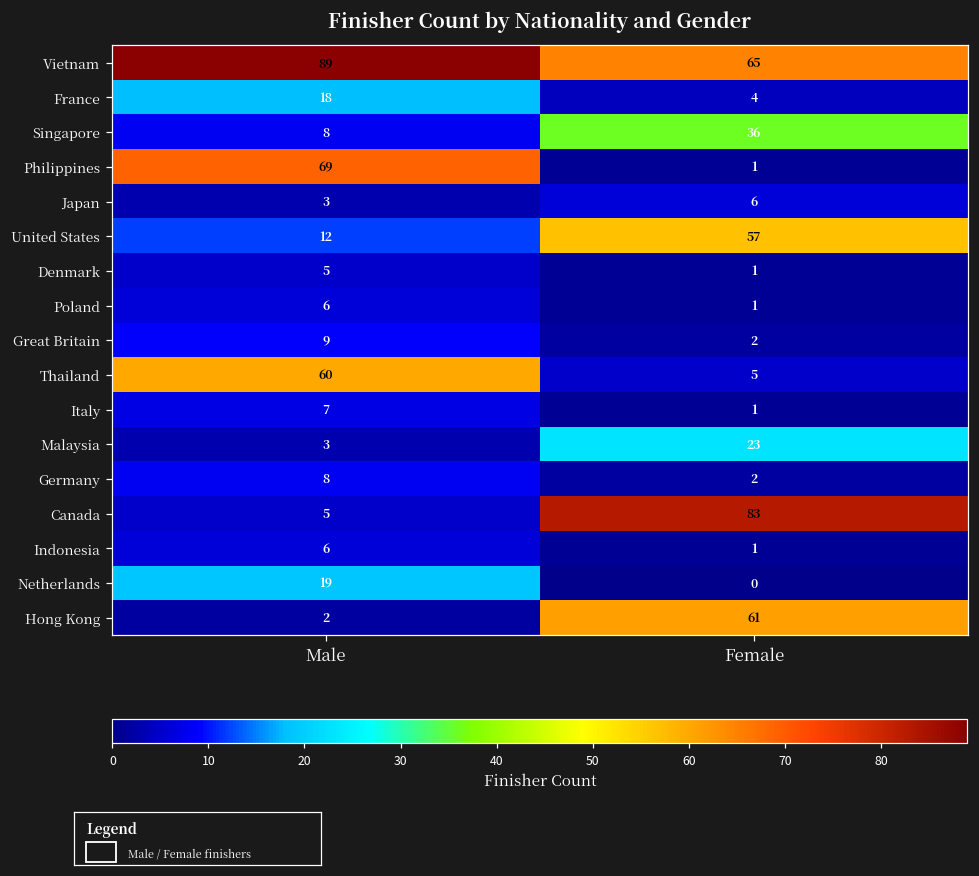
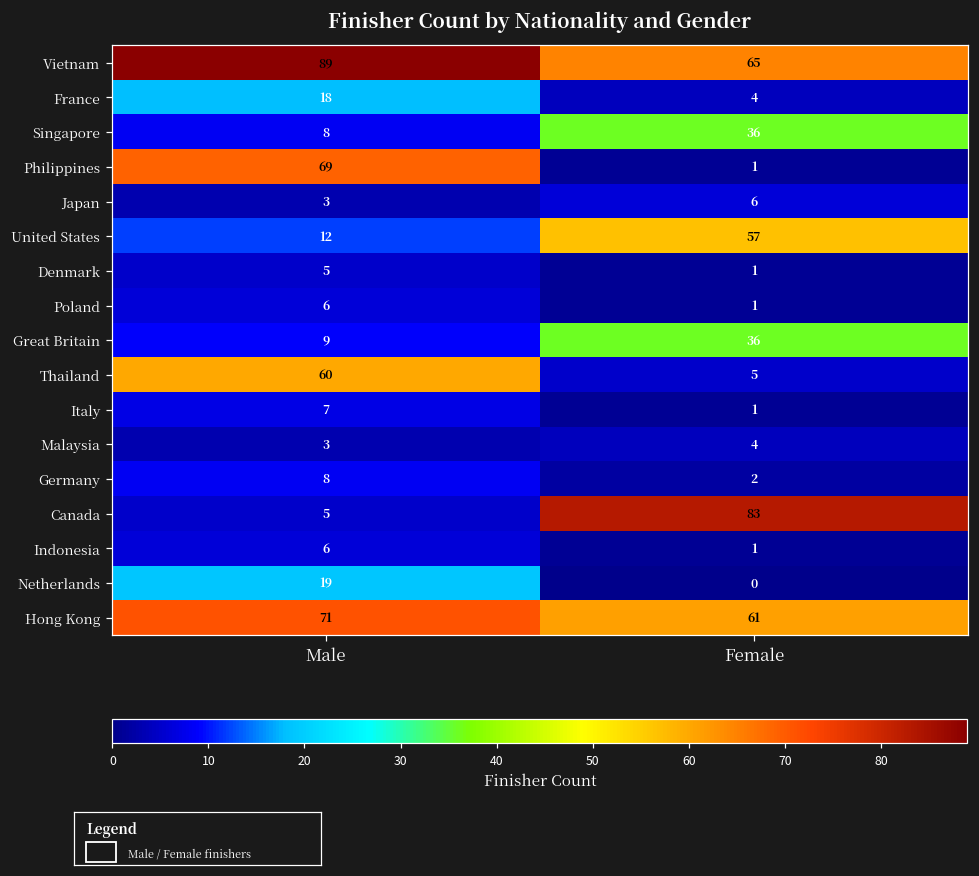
  {
    "Vietnam": {
      "Male": 89,
      "Female": 65
    },
    "France": {
      "Male": 18,
      "Female": 4
    },
    "Singapore": {
      "Male": 8,
      "Female": 36
    },
    "Philippines": {
      "Male": 69,
      "Female": 1
    },
    "Japan": {
      "Male": 3,
      "Female": 6
    },
    "United States": {
      "Male": 12,
      "Female": 57
    },
    "Denmark": {
      "Male": 5,
      "Female": 1
    },
    "Poland": {
      "Male": 6,
      "Female": 1
    },
    "Great Britain": {
      "Male": 9,
-     "Female": 2
+     "Female": 36
    },
    "Thailand": {
      "Male": 60,
      "Female": 5
    },
    "Italy": {
      "Male": 7,
      "Female": 1
    },
    "Malaysia": {
      "Male": 3,
-     "Female": 23
+     "Female": 4
    },
    "Germany": {
      "Male": 8,
      "Female": 2
    },
    "Canada": {
      "Male": 5,
      "Female": 83
    },
    "Indonesia": {
      "Male": 6,
      "Female": 1
    },
    "Netherlands": {
      "Male": 19,
      "Female": 0
    },
    "Hong Kong": {
-     "Male": 2,
+     "Male": 71,
      "Female": 61
    }
  }
